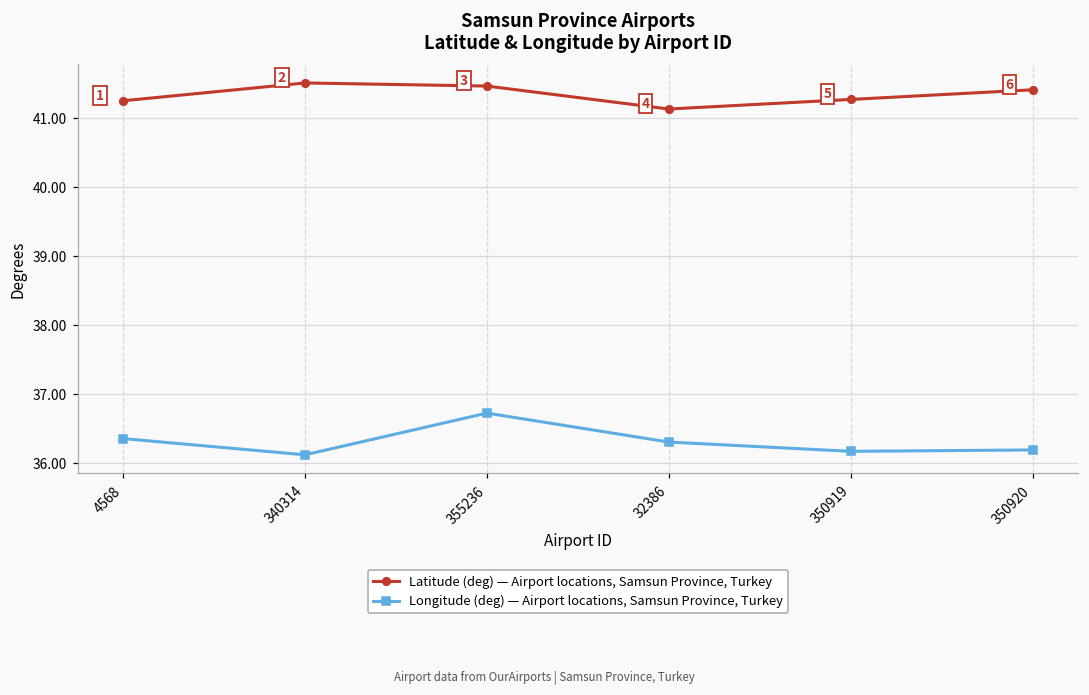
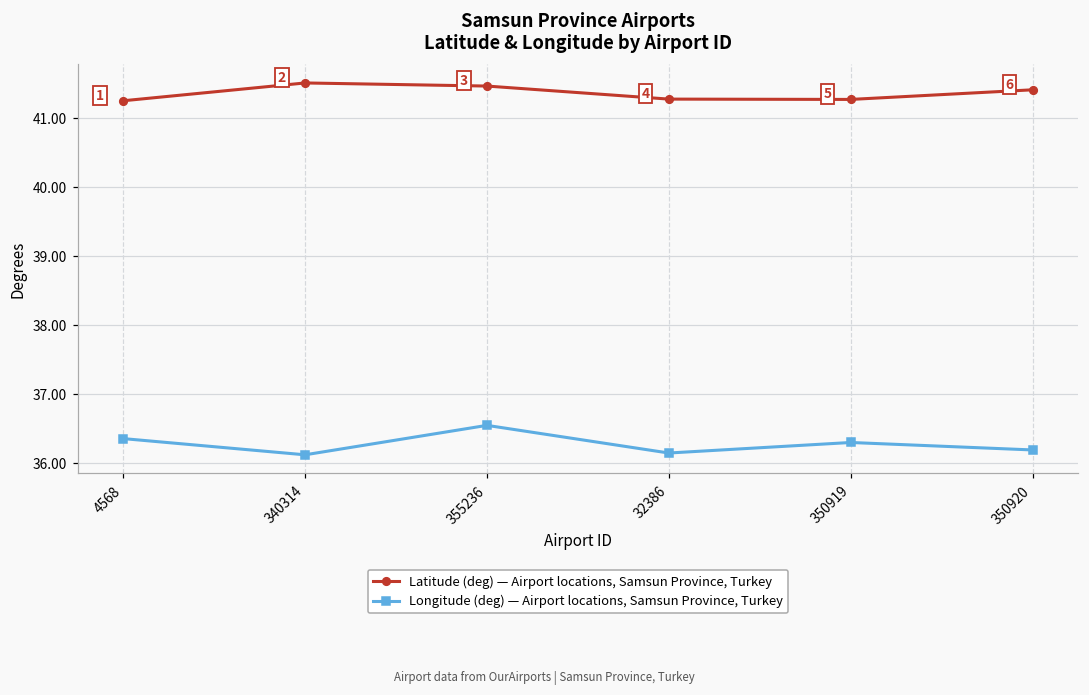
  {
    "Latitude (deg) — Airport locations, Samsun Province, Turkey": {
-     "32386": 41.1
+     "32386": 41.3
    },
    "Longitude (deg) — Airport locations, Samsun Province, Turkey": {
      "4568": 36.4,
      "340314": 36.1,
-     "355236": 36.7,
-     "32386": 36.3,
-     "350919": 36.2,
+     "355236": 36.5,
+     "32386": 36.1,
+     "350919": 36.3,
      "350920": 36.2
    }
  }
